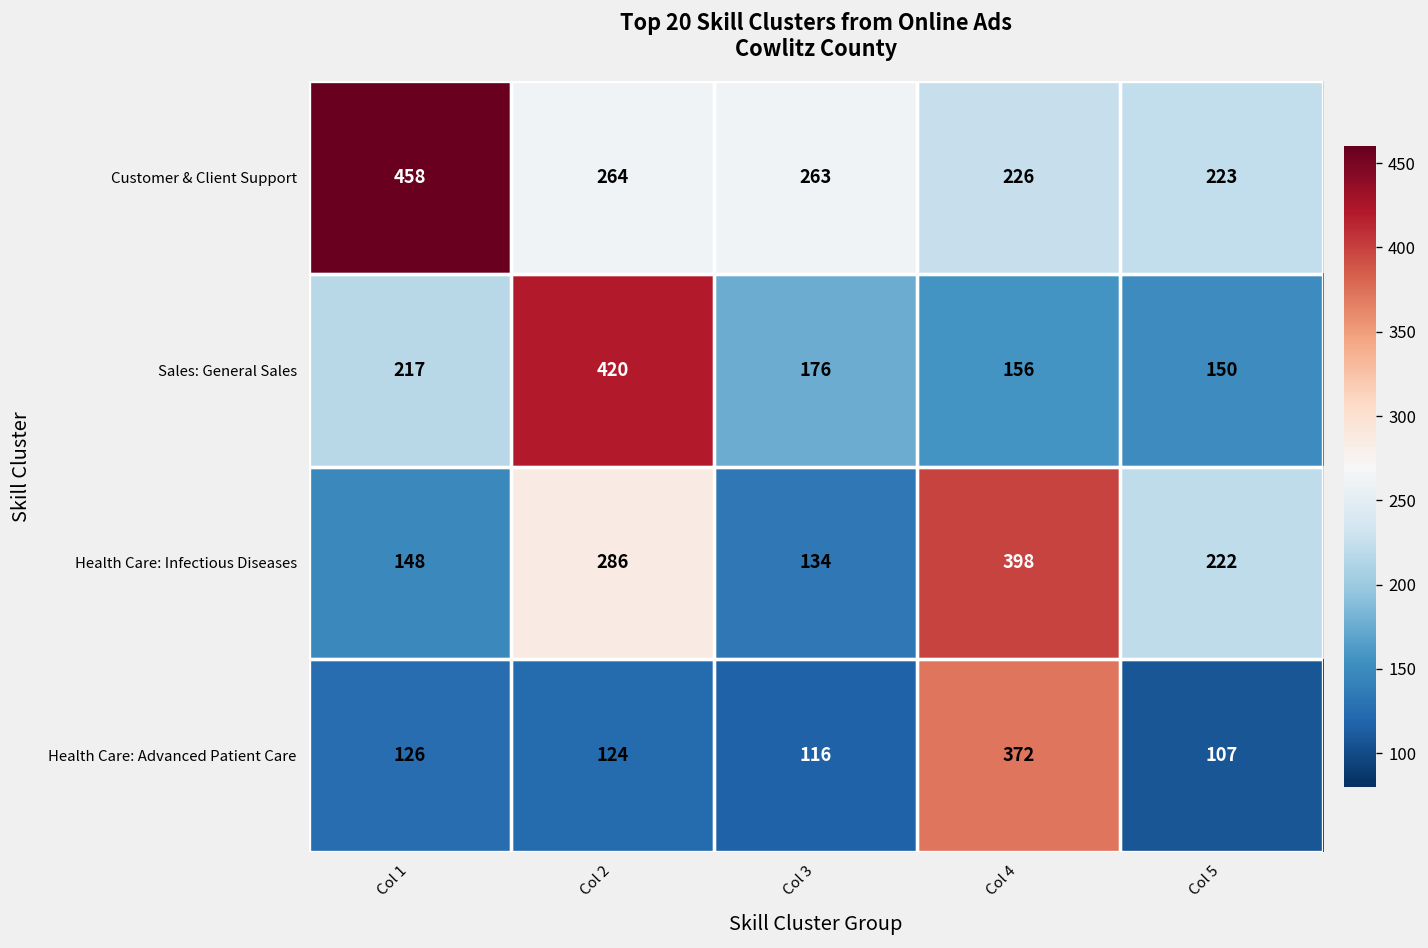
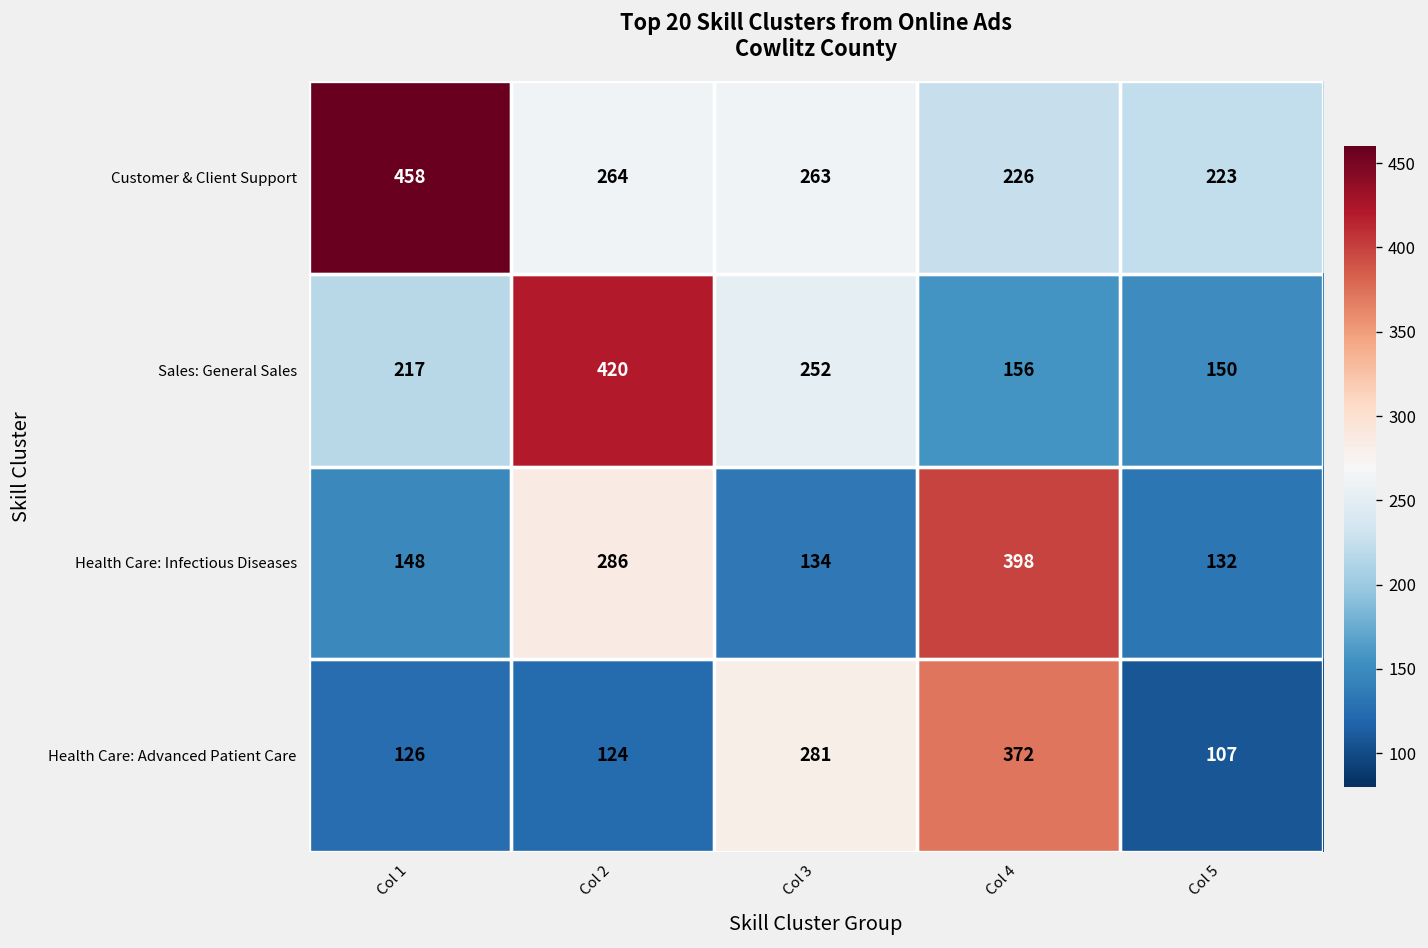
  {
    "Customer & Client Support": {
      "Col 1": 458,
      "Col 2": 264,
      "Col 3": 263,
      "Col 4": 226,
      "Col 5": 223
    },
    "Sales: General Sales": {
      "Col 1": 217,
      "Col 2": 420,
-     "Col 3": 176,
+     "Col 3": 252,
      "Col 4": 156,
      "Col 5": 150
    },
    "Health Care: Infectious Diseases": {
      "Col 1": 148,
      "Col 2": 286,
      "Col 3": 134,
      "Col 4": 398,
-     "Col 5": 222
+     "Col 5": 132
    },
    "Health Care: Advanced Patient Care": {
      "Col 1": 126,
      "Col 2": 124,
-     "Col 3": 116,
+     "Col 3": 281,
      "Col 4": 372,
      "Col 5": 107
    }
  }
